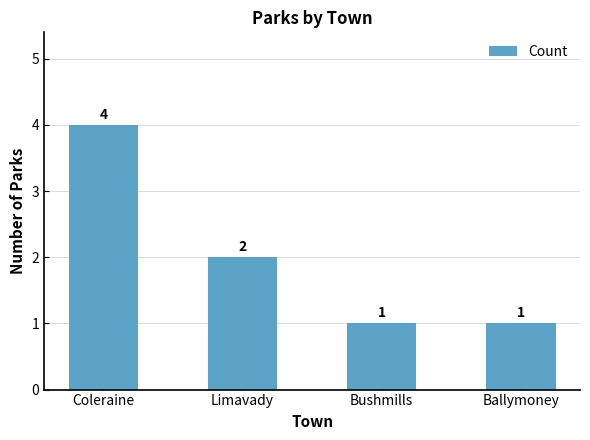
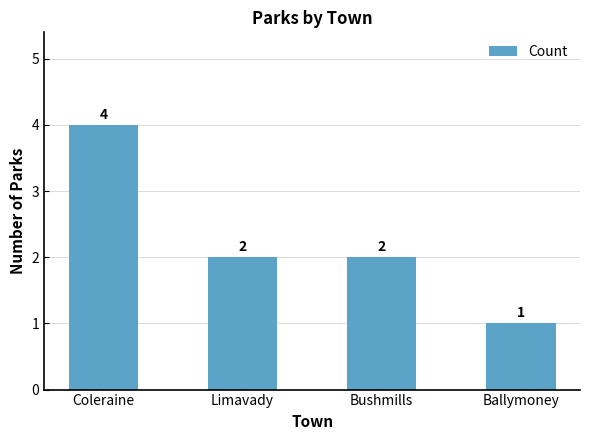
  {
    "Coleraine": 4,
    "Limavady": 2,
-   "Bushmills": 1,
+   "Bushmills": 2,
    "Ballymoney": 1
  }
